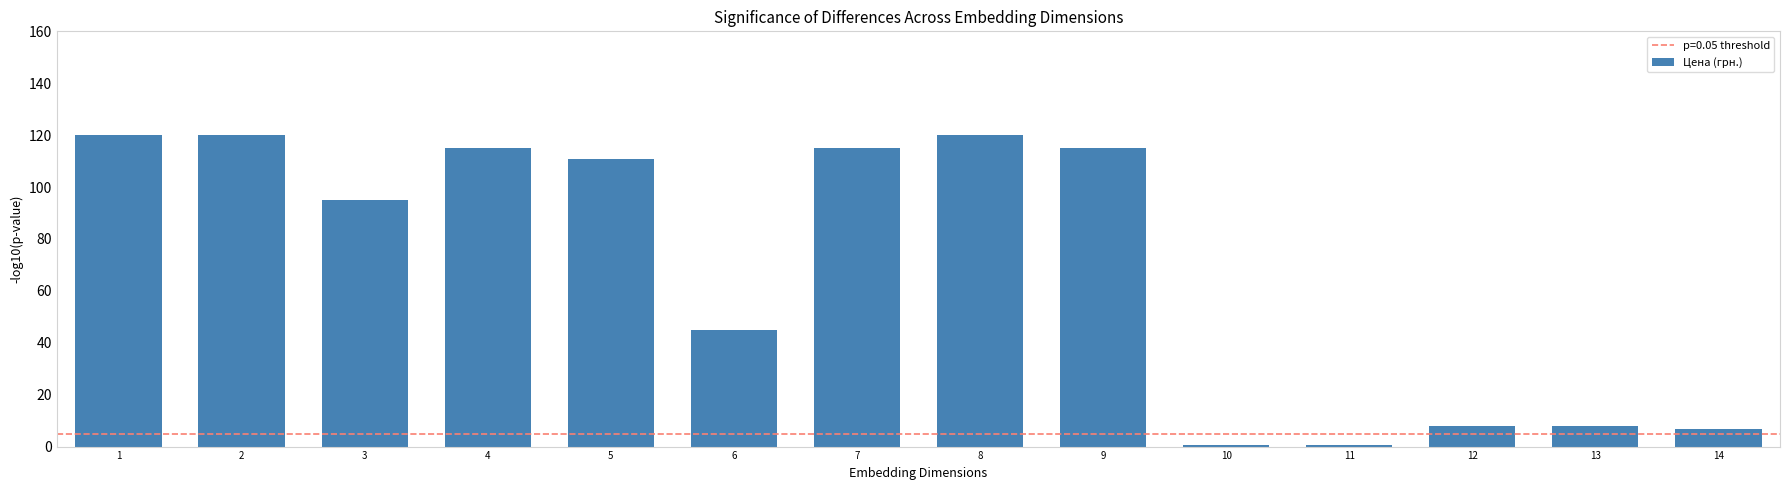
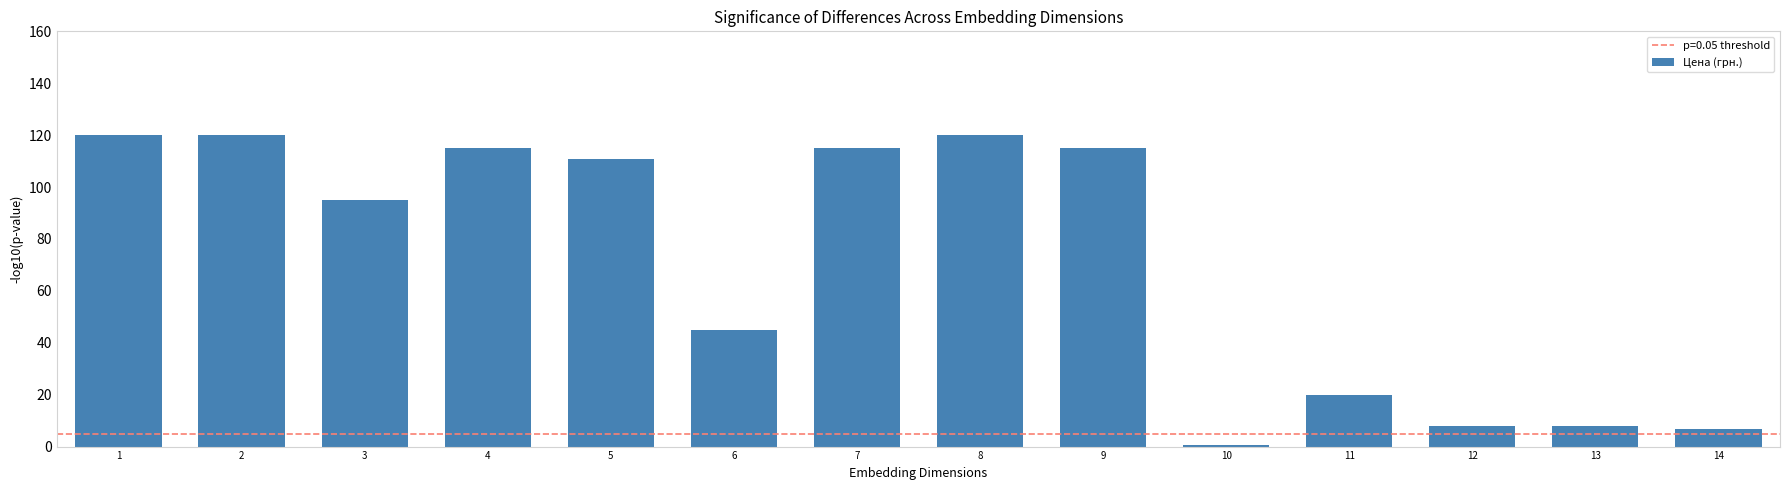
  {
    "1": 120,
    "2": 120,
    "3": 95,
    "4": 115,
    "5": 111,
    "6": 45,
    "7": 115,
    "8": 120,
    "9": 115,
-   "11": 1,
+   "11": 20,
    "12": 8,
    "13": 8,
    "14": 7
  }
